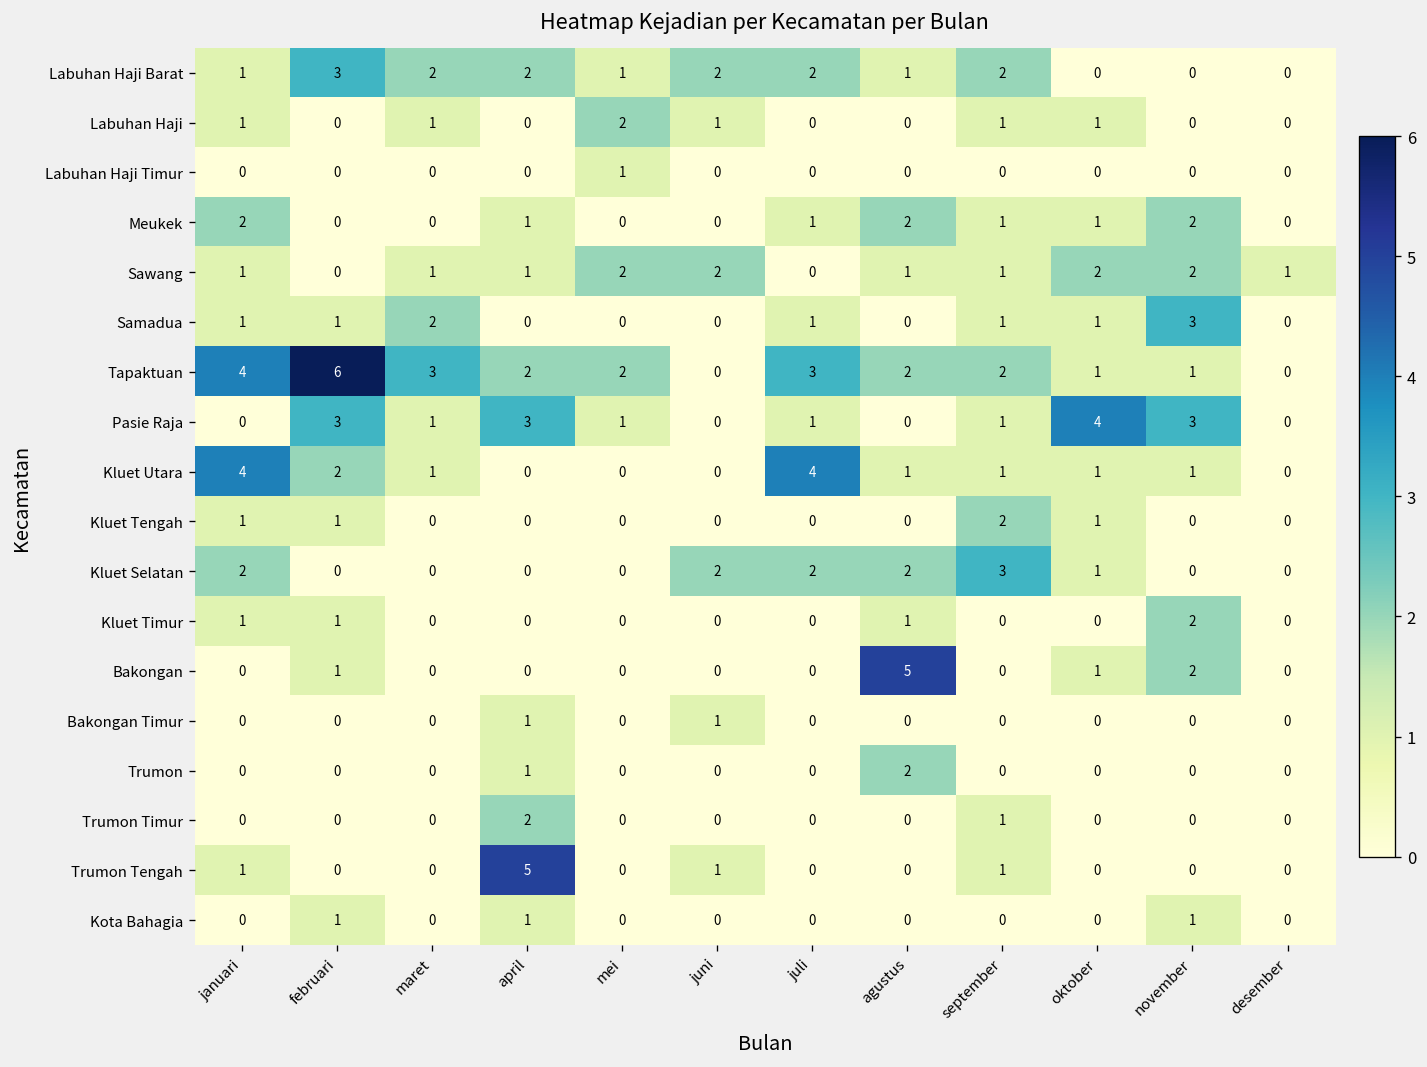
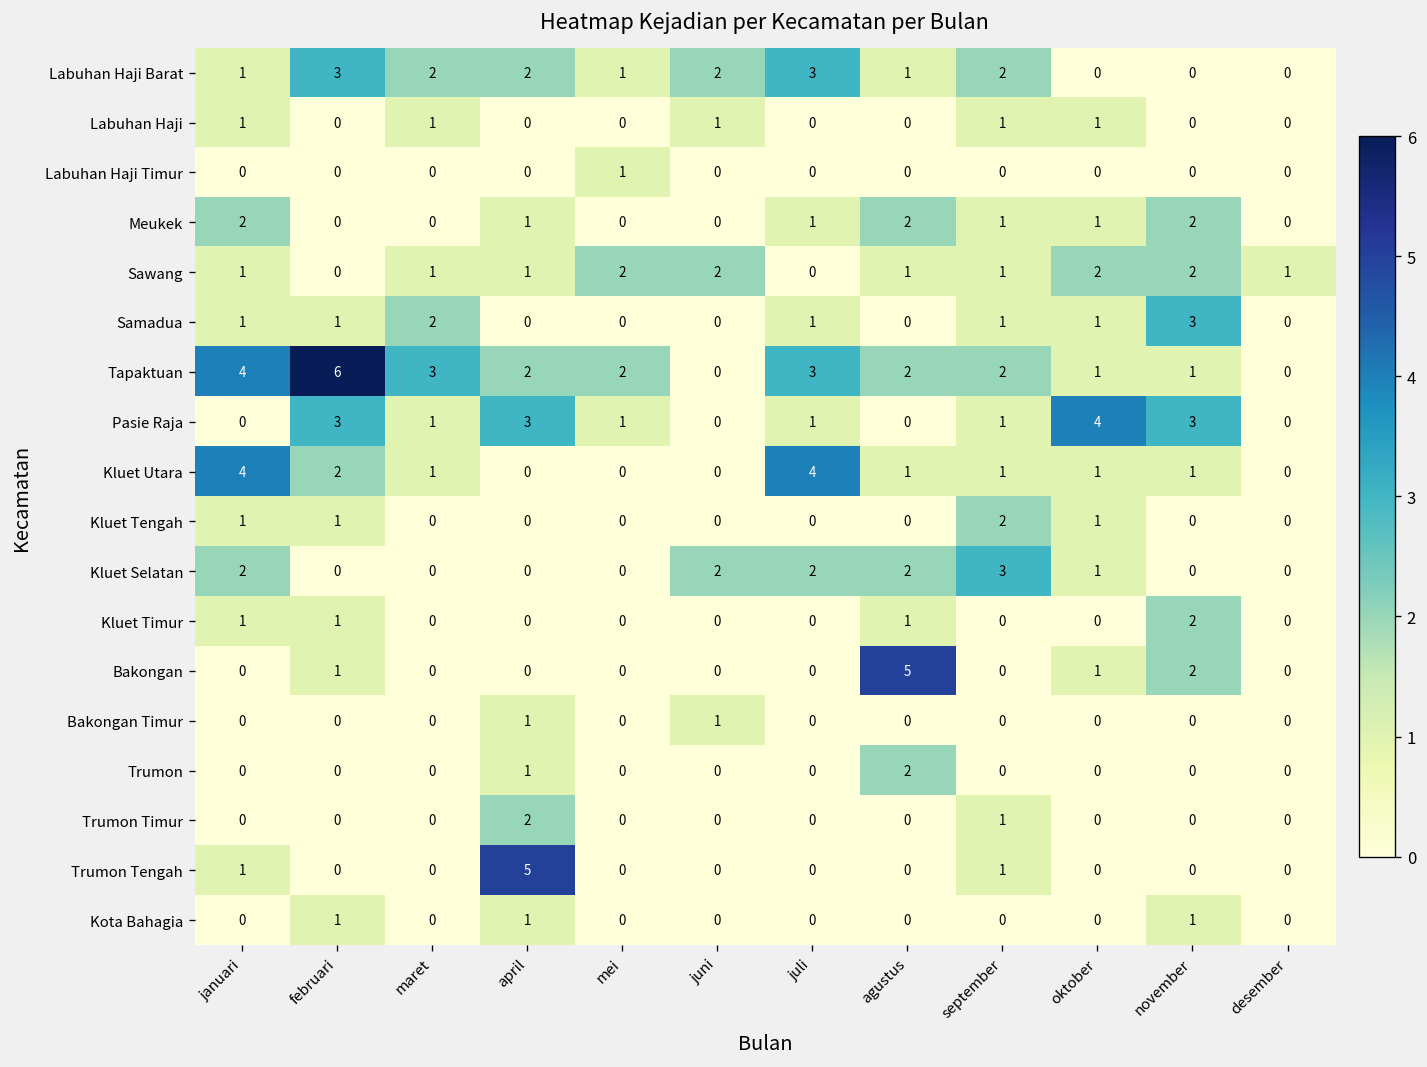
  {
    "Labuhan Haji Barat": {
      "januari": 1,
      "februari": 3,
      "maret": 2,
      "april": 2,
      "mei": 1,
      "juni": 2,
-     "juli": 2,
+     "juli": 3,
      "agustus": 1,
      "september": 2,
      "oktober": 0,
      "november": 0,
      "desember": 0
    },
    "Labuhan Haji": {
      "januari": 1,
      "februari": 0,
      "maret": 1,
      "april": 0,
-     "mei": 2,
+     "mei": 0,
      "juni": 1,
      "juli": 0,
      "agustus": 0,
      "september": 1,
      "oktober": 1,
      "november": 0,
      "desember": 0
    },
    "Trumon Tengah": {
      "januari": 1,
      "februari": 0,
      "maret": 0,
      "april": 5,
      "mei": 0,
-     "juni": 1,
+     "juni": 0,
      "juli": 0,
      "agustus": 0,
      "september": 1,
      "oktober": 0,
      "november": 0,
      "desember": 0
    }
  }
